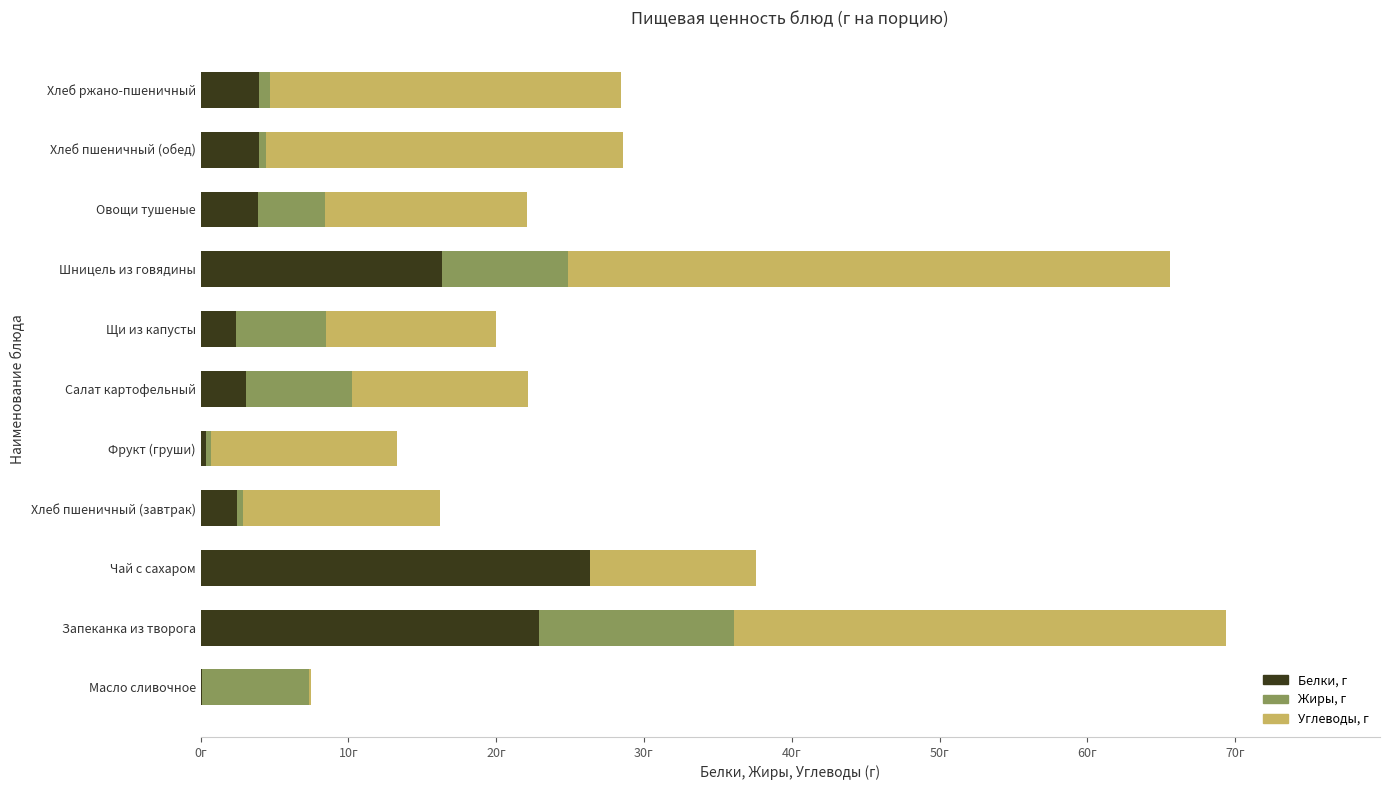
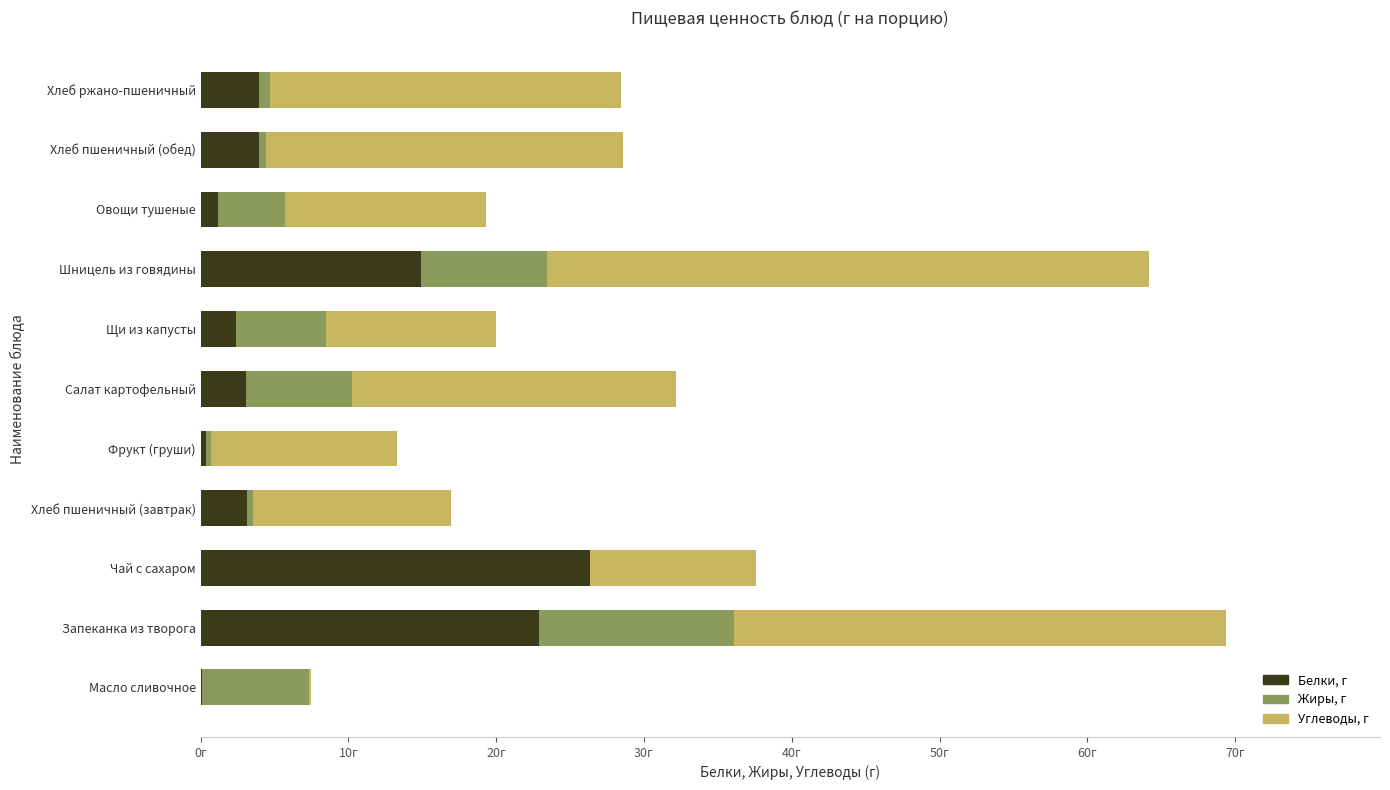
  {
    "Белки, г": {
      "Хлеб ржано-пшеничный": "4.0г",
      "Хлеб пшеничный (обед)": "4.0г",
-     "Овощи тушеные": "3.9г",
-     "Шницель из говядины": "16.3г",
+     "Овощи тушеные": "1.2г",
+     "Шницель из говядины": "14.9г",
      "Щи из капусты": "2.4г",
      "Салат картофельный": "3.1г",
      "Фрукт (груши)": "0.4г",
-     "Хлеб пшеничный (завтрак)": "2.4г",
+     "Хлеб пшеничный (завтрак)": "3.2г",
      "Чай с сахаром": "26.4г",
      "Запеканка из творога": "22.9г"
    },
    "Жиры, г": {
      "Хлеб ржано-пшеничный": "0.7г",
      "Хлеб пшеничный (обед)": "0.5г",
      "Овощи тушеные": "4.5г",
      "Шницель из говядины": "8.6г",
      "Щи из капусты": "6.1г",
      "Салат картофельный": "7.2г",
      "Фрукт (груши)": "0.3г",
      "Хлеб пшеничный (завтрак)": "0.4г",
      "Запеканка из творога": "13.2г",
      "Масло сливочное": "7.3г"
    },
    "Углеводы, г": {
      "Хлеб ржано-пшеничный": "23.8г",
      "Хлеб пшеничный (обед)": "24.2г",
      "Овощи тушеные": "13.6г",
      "Шницель из говядины": "40.7г",
      "Щи из капусты": "11.5г",
-     "Салат картофельный": "11.8г",
+     "Салат картофельный": "21.9г",
      "Фрукт (груши)": "12.6г",
      "Хлеб пшеничный (завтрак)": "13.4г",
      "Чай с сахаром": "11.2г",
      "Запеканка из творога": "33.3г"
    }
  }
